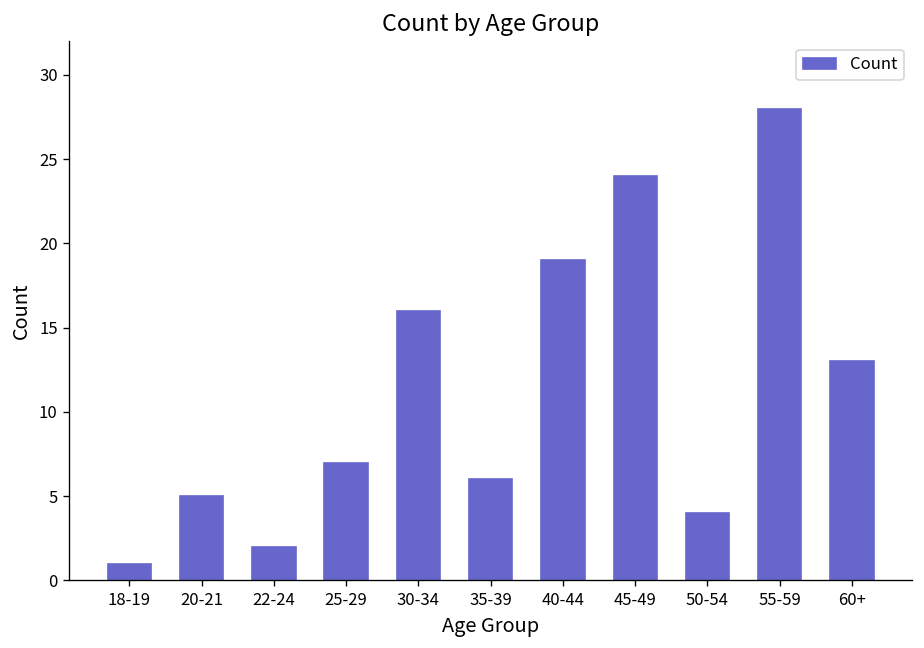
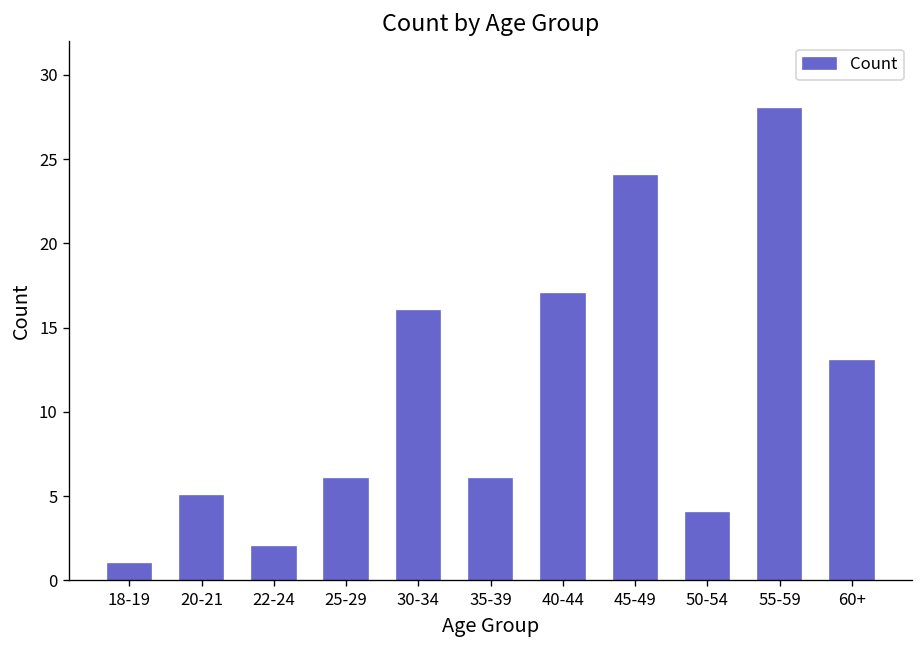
  {
    "18-19": 1,
    "20-21": 5,
    "22-24": 2,
-   "25-29": 7,
+   "25-29": 6,
    "30-34": 16,
    "35-39": 6,
-   "40-44": 19,
+   "40-44": 17,
    "45-49": 24,
    "50-54": 4,
    "55-59": 28,
    "60+": 13
  }
